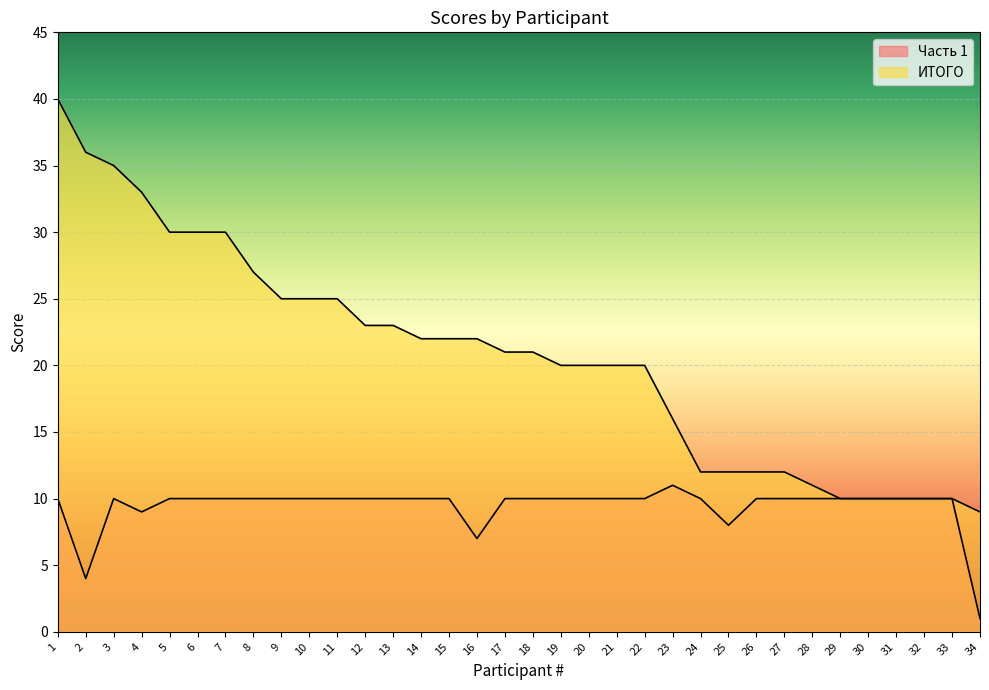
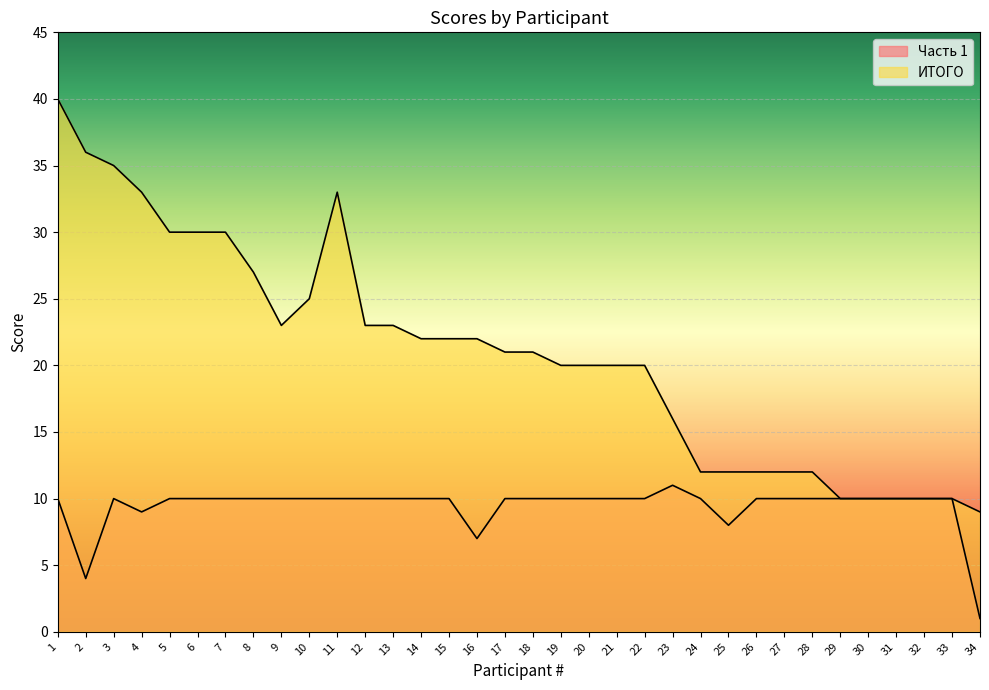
  {
    "Часть 1": {
      "1": 10,
      "2": 4,
      "3": 10,
      "4": 9,
      "5": 10,
      "6": 10,
      "7": 10,
      "8": 10,
      "9": 10,
      "10": 10,
      "11": 10,
      "12": 10,
      "13": 10,
      "14": 10,
      "15": 10,
      "16": 7,
      "17": 10,
      "18": 10,
      "19": 10,
      "20": 10,
      "21": 10,
      "22": 10,
      "23": 11,
      "24": 10,
      "25": 8,
      "26": 10,
      "27": 10,
      "28": 10,
      "34": 1
    },
    "ИТОГО": {
      "1": 40,
      "2": 36,
      "3": 35,
      "4": 33,
      "5": 30,
      "6": 30,
      "7": 30,
      "8": 27,
-     "9": 25,
+     "9": 23,
      "10": 25,
-     "11": 25,
+     "11": 33,
      "12": 23,
      "13": 23,
      "14": 22,
      "15": 22,
      "16": 22,
      "17": 21,
      "18": 21,
      "19": 20,
      "20": 20,
      "21": 20,
      "22": 20,
      "23": 16,
      "24": 12,
      "25": 12,
      "26": 12,
      "27": 12,
-     "28": 11,
+     "28": 12,
      "34": 9
    }
  }
